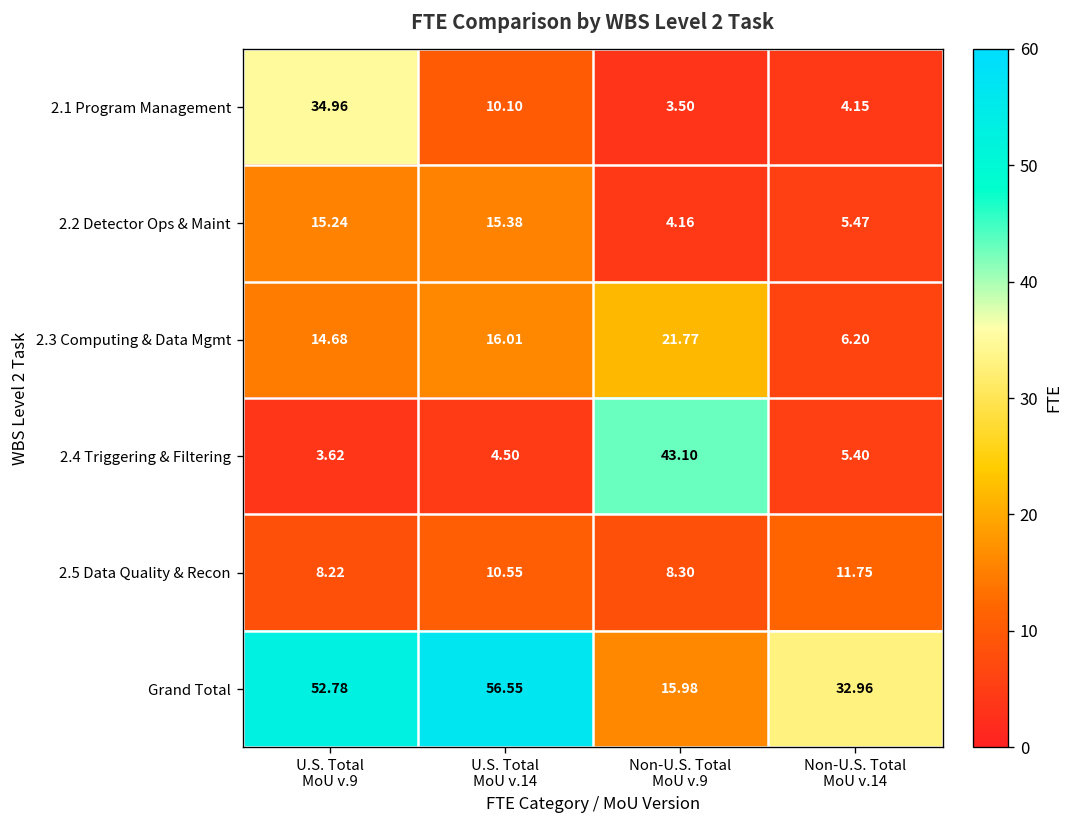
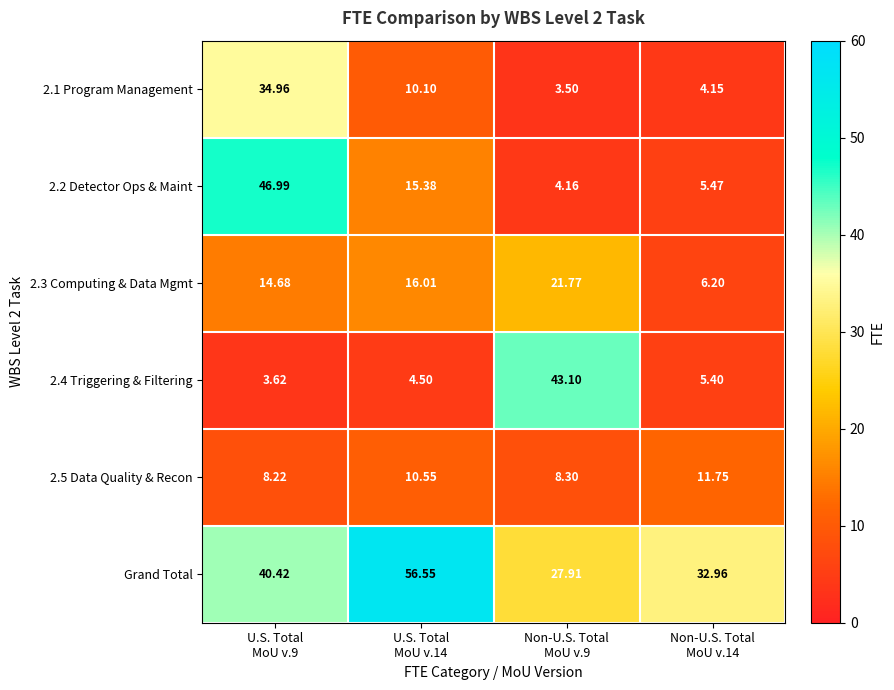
  {
    "2.1 Program Management": {
      "U.S. Total MoU v.9": 34.96,
      "U.S. Total MoU v.14": 10.10,
      "Non-U.S. Total MoU v.9": 3.50,
      "Non-U.S. Total MoU v.14": 4.15
    },
    "2.2 Detector Ops & Maint": {
-     "U.S. Total MoU v.9": 15.24,
+     "U.S. Total MoU v.9": 46.99,
      "U.S. Total MoU v.14": 15.38,
      "Non-U.S. Total MoU v.9": 4.16,
      "Non-U.S. Total MoU v.14": 5.47
    },
    "2.3 Computing & Data Mgmt": {
      "U.S. Total MoU v.9": 14.68,
      "U.S. Total MoU v.14": 16.01,
      "Non-U.S. Total MoU v.9": 21.77,
      "Non-U.S. Total MoU v.14": 6.20
    },
    "2.4 Triggering & Filtering": {
      "U.S. Total MoU v.9": 3.62,
      "U.S. Total MoU v.14": 4.50,
      "Non-U.S. Total MoU v.9": 43.10,
      "Non-U.S. Total MoU v.14": 5.40
    },
    "2.5 Data Quality & Recon": {
      "U.S. Total MoU v.9": 8.22,
      "U.S. Total MoU v.14": 10.55,
      "Non-U.S. Total MoU v.9": 8.30,
      "Non-U.S. Total MoU v.14": 11.75
    },
    "Grand Total": {
-     "U.S. Total MoU v.9": 52.78,
+     "U.S. Total MoU v.9": 40.42,
      "U.S. Total MoU v.14": 56.55,
-     "Non-U.S. Total MoU v.9": 15.98,
+     "Non-U.S. Total MoU v.9": 27.91,
      "Non-U.S. Total MoU v.14": 32.96
    }
  }
